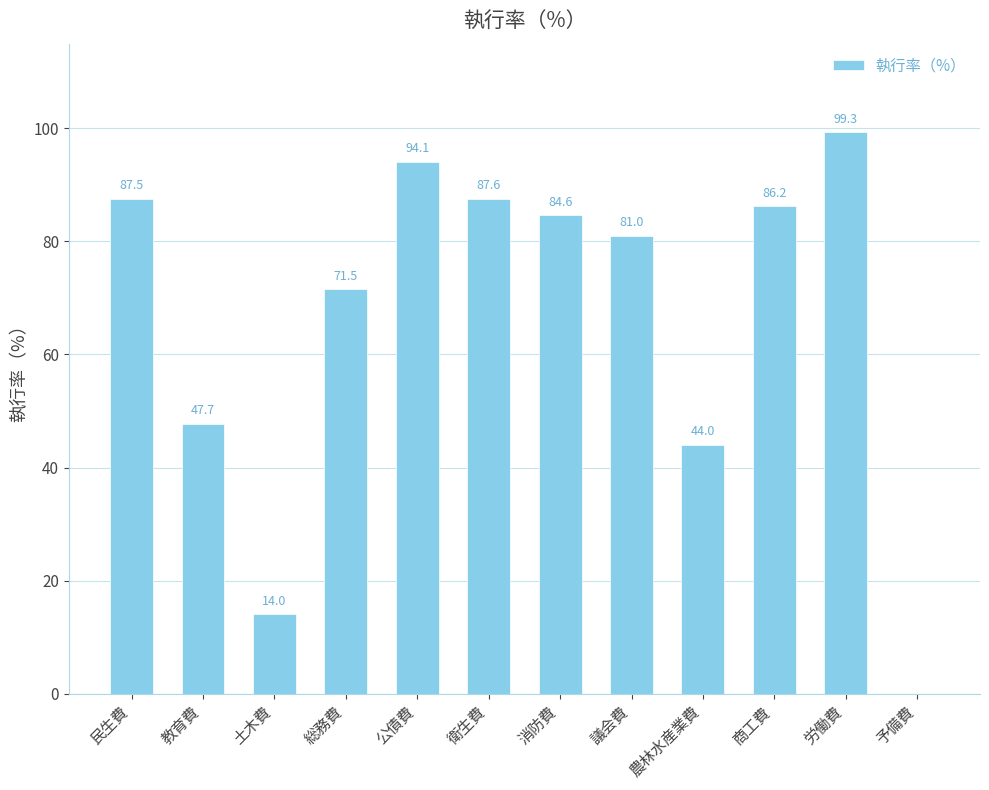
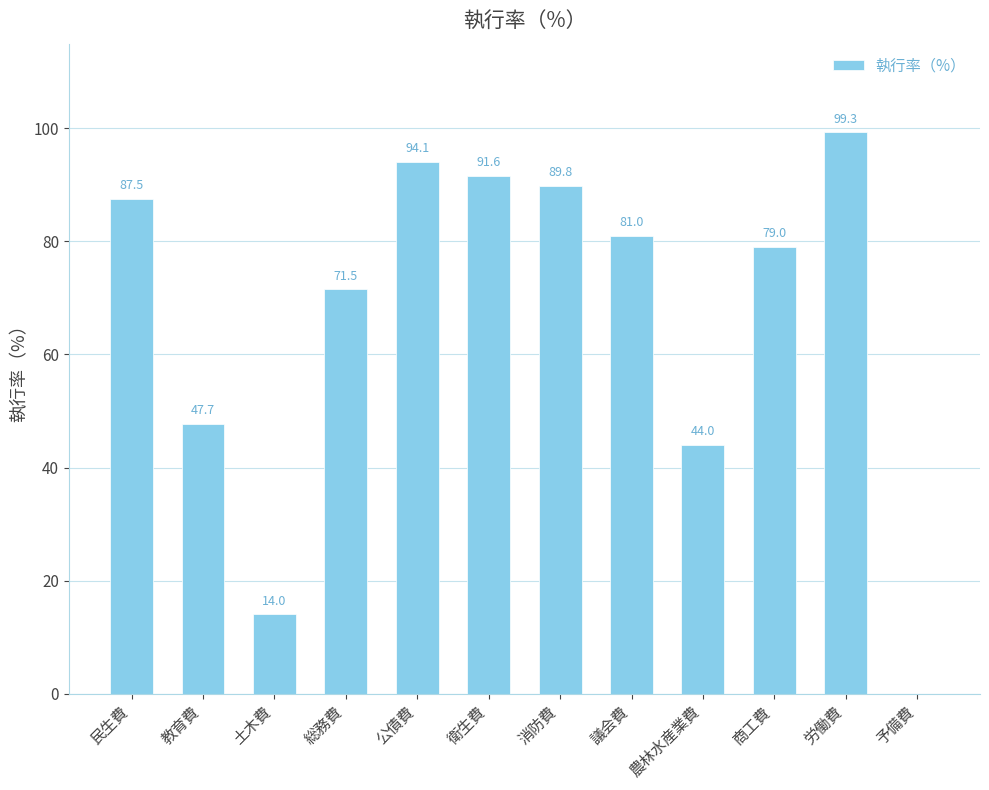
  {
    "民生費": 87.5,
    "教育費": 47.7,
    "土木費": 14.0,
    "総務費": 71.5,
    "公債費": 94.1,
-   "衛生費": 87.6,
-   "消防費": 84.6,
+   "衛生費": 91.6,
+   "消防費": 89.8,
    "議会費": 81.0,
    "農林水産業費": 44.0,
-   "商工費": 86.2,
+   "商工費": 79.0,
    "労働費": 99.3
  }
